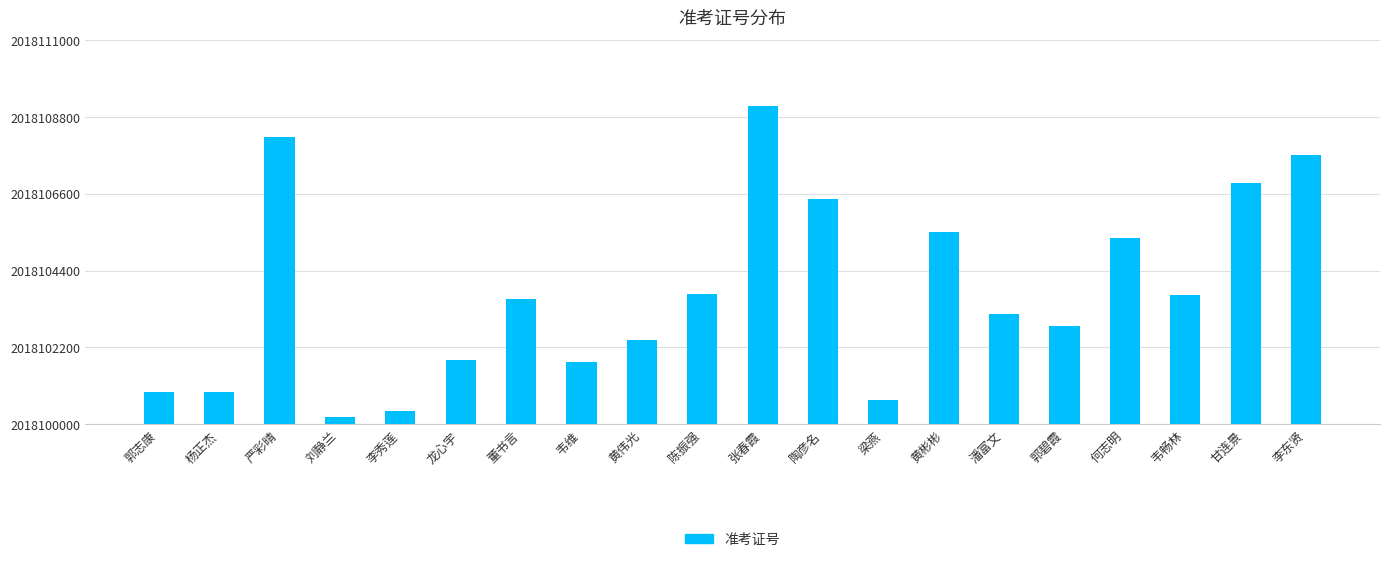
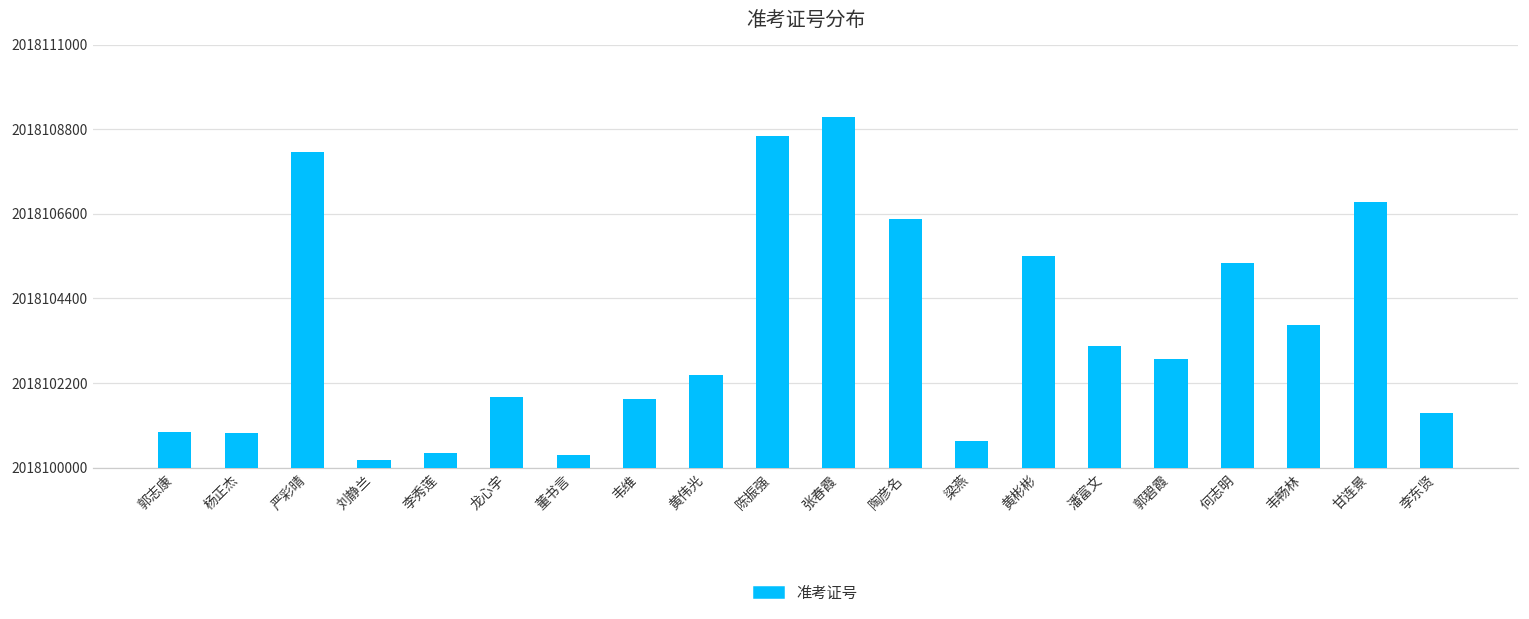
  {
    "郭志康": 2018100900,
    "杨正杰": 2018100900,
    "严彩晴": 2018108200,
    "刘静兰": 2018100200,
    "李秀莲": 2018100400,
    "龙心宇": 2018101800,
-   "董书言": 2018103600,
+   "董书言": 2018100300,
    "韦维": 2018101800,
    "黄伟光": 2018102400,
-   "陈振强": 2018103700,
+   "陈振强": 2018108600,
    "张春霞": 2018109100,
    "陶彦名": 2018106500,
    "梁燕": 2018100700,
    "黄彬彬": 2018105500,
    "潘富文": 2018103200,
    "郭碧霞": 2018102800,
    "何志明": 2018105300,
    "韦畅林": 2018103700,
    "甘连景": 2018106900,
-   "李东贤": 2018107700
+   "李东贤": 2018101400
  }
